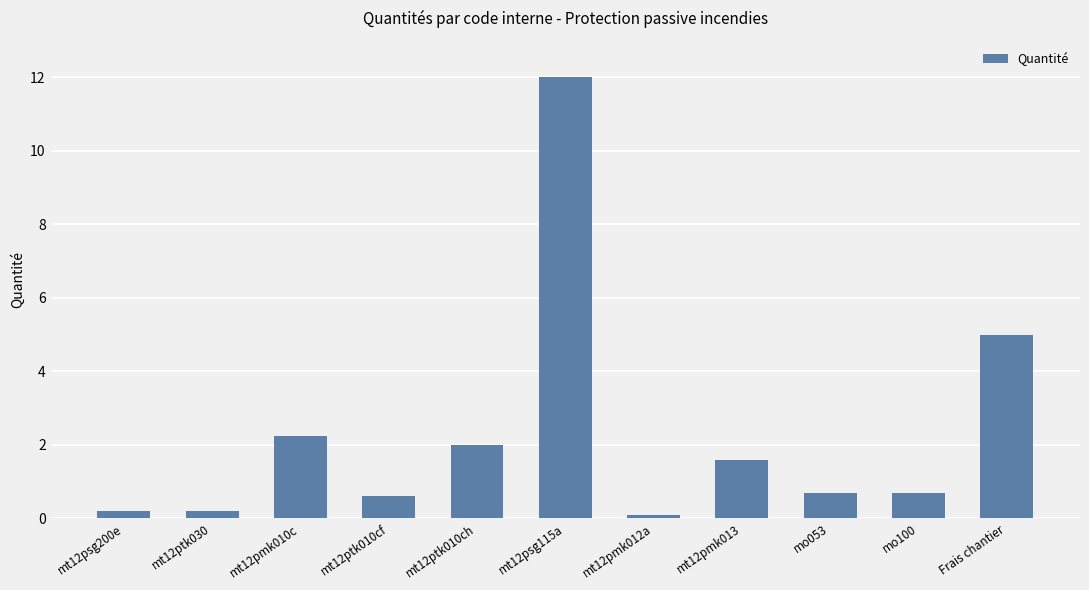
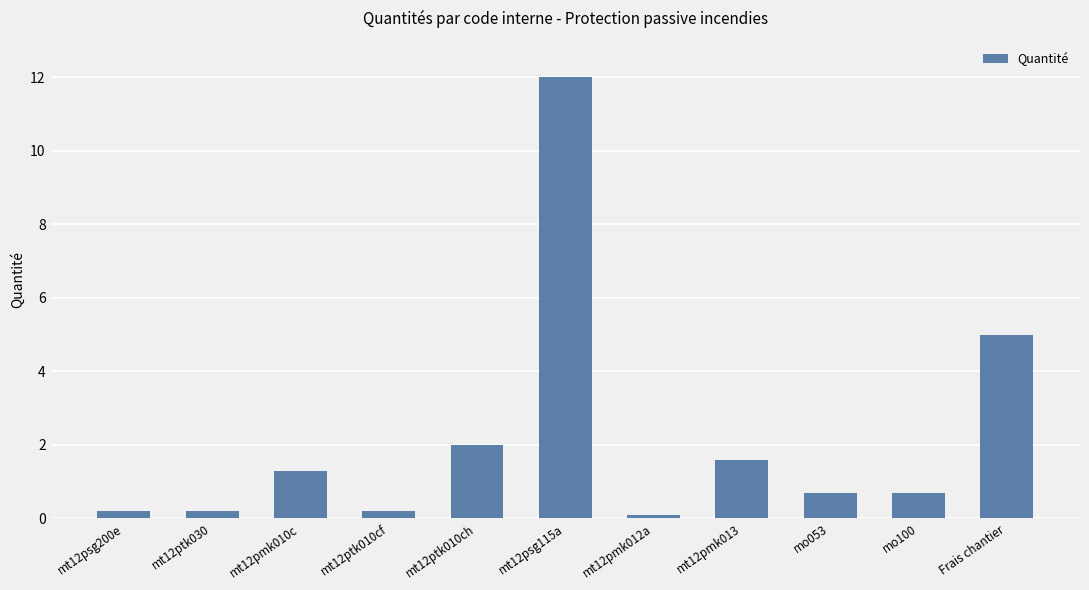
  {
    "mt12psg200e": 0.2,
    "mt12ptk030": 0.2,
-   "mt12pmk010c": 2.3,
-   "mt12ptk010cf": 0.6,
+   "mt12pmk010c": 1.3,
+   "mt12ptk010cf": 0.2,
    "mt12ptk010ch": 2.0,
    "mt12psg115a": 12.0,
    "mt12pmk012a": 0.1,
    "mt12pmk013": 1.6,
    "mo053": 0.7,
    "mo100": 0.7,
    "Frais chantier": 5.0
  }
